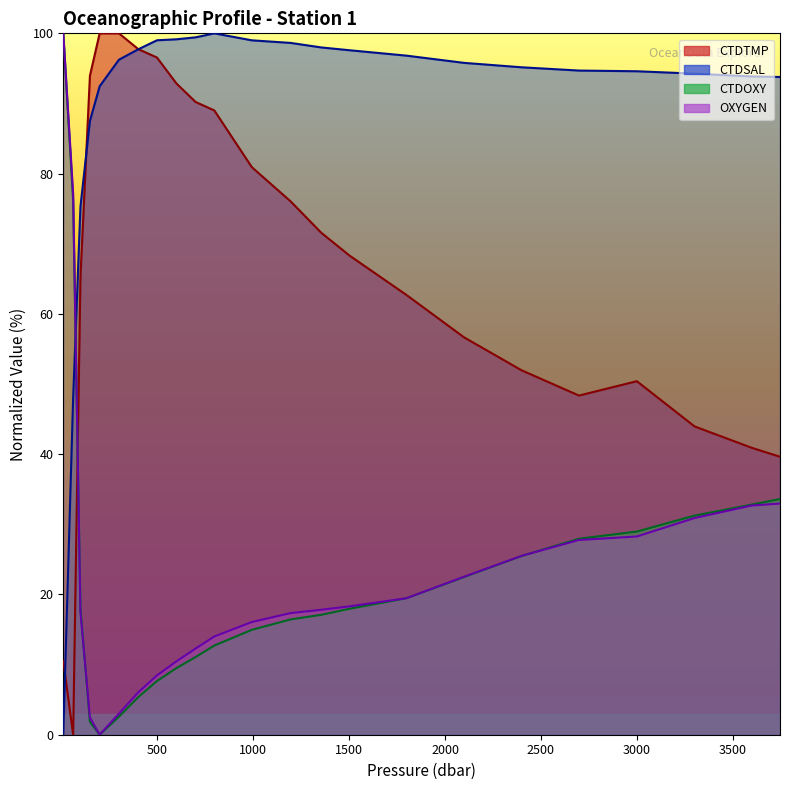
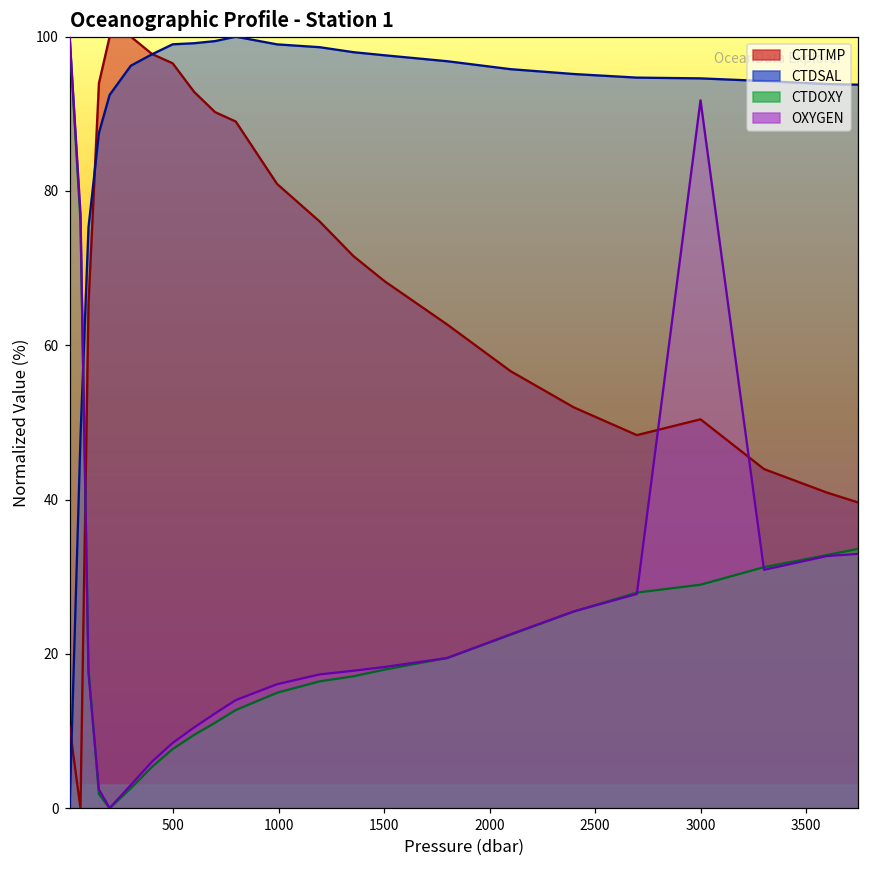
  {
    "CTDTMP": {
      "3000": 50
    },
    "CTDSAL": {
      "3000": 95
    },
    "CTDOXY": {
      "3000": 29
    },
    "OXYGEN": {
-     "3000": 28
+     "3000": 92
    }
  }
